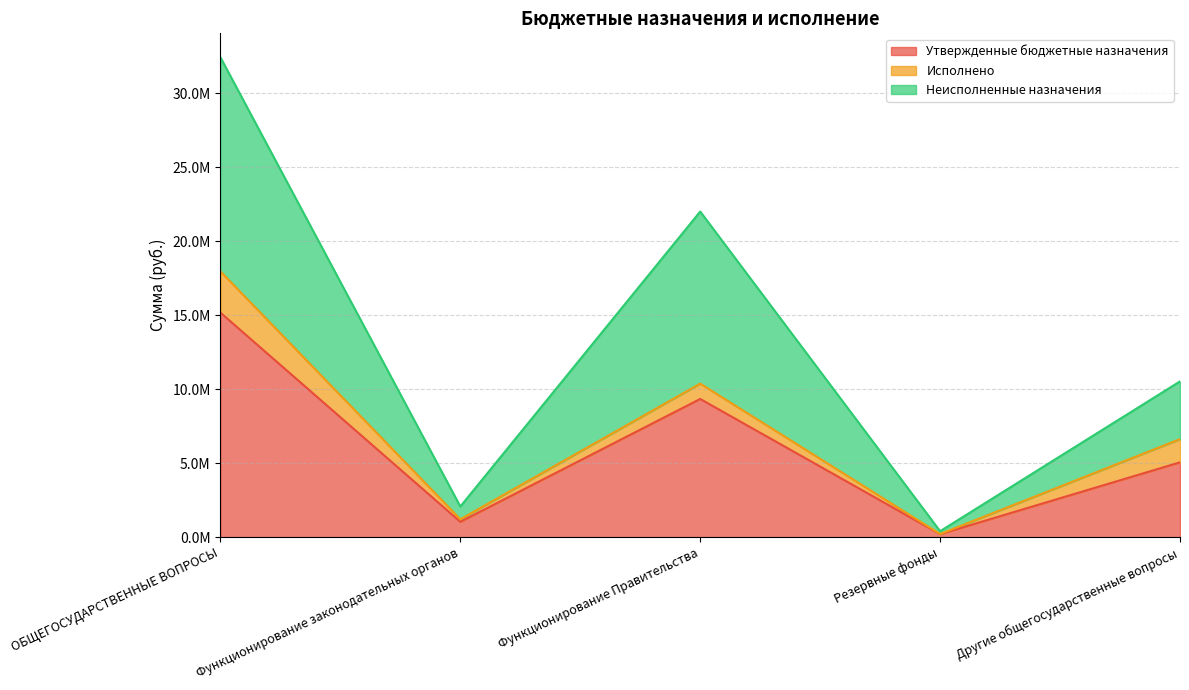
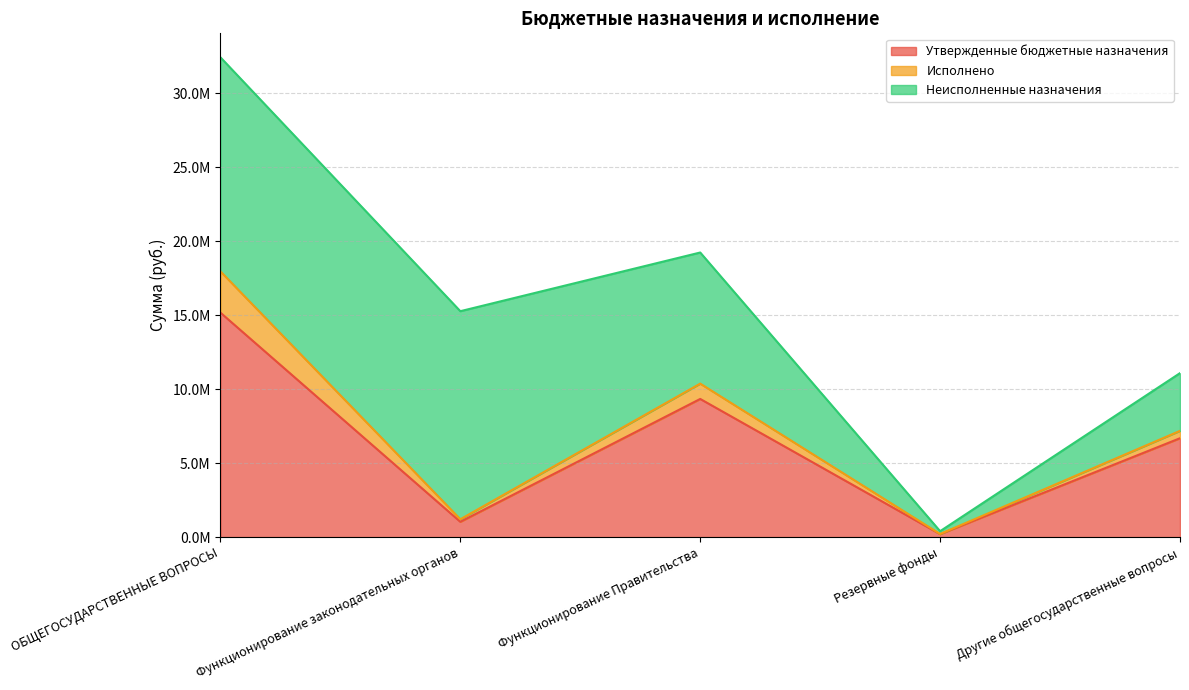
  {
    "Утвержденные бюджетные назначения": {
      "ОБЩЕГОСУДАРСТВЕННЫЕ ВОПРОСЫ": 15200000,
      "Функционирование законодательных органов": 1000000,
      "Функционирование Правительства": 9300000,
-     "Другие общегосударственные вопросы": 5100000
+     "Другие общегосударственные вопросы": 6700000
    },
    "Исполнено": {
      "ОБЩЕГОСУДАРСТВЕННЫЕ ВОПРОСЫ": 2800000,
      "Функционирование законодательных органов": 200000,
      "Функционирование Правительства": 1000000,
-     "Другие общегосударственные вопросы": 1600000
+     "Другие общегосударственные вопросы": 500000
    },
    "Неисполненные назначения": {
      "ОБЩЕГОСУДАРСТВЕННЫЕ ВОПРОСЫ": 14500000,
-     "Функционирование законодательных органов": 900000,
-     "Функционирование Правительства": 11600000,
+     "Функционирование законодательных органов": 14100000,
+     "Функционирование Правительства": 8900000,
      "Резервные фонды": 200000,
      "Другие общегосударственные вопросы": 3900000
    }
  }
